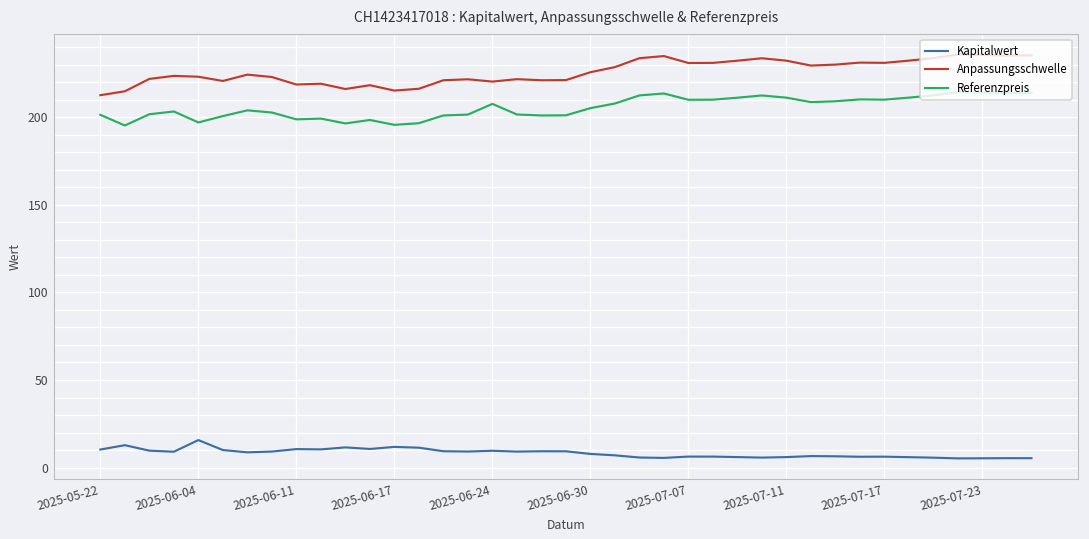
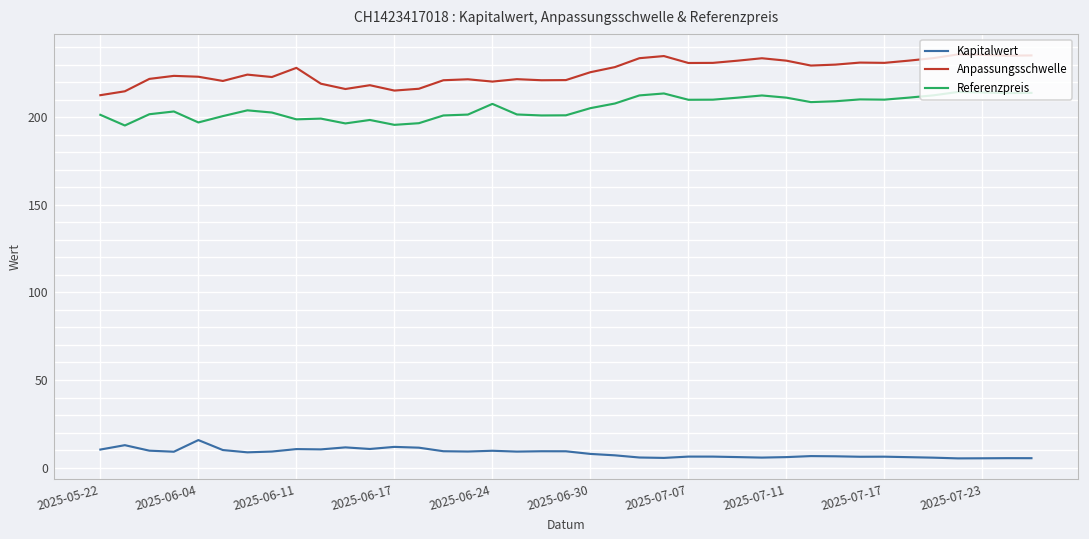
  {
    "Kapitalwert": {
      "2025-05-22": 10,
      "2025-06-04": 16,
      "2025-06-11": 11,
      "2025-06-17": 12,
      "2025-06-24": 10,
      "2025-06-30": 8,
      "2025-07-07": 6,
      "2025-07-11": 6,
      "2025-07-17": 6,
      "2025-07-23": 5
    },
    "Anpassungsschwelle": {
      "2025-05-22": 213,
      "2025-06-04": 223,
-     "2025-06-11": 219,
+     "2025-06-11": 228,
      "2025-06-17": 215,
      "2025-06-24": 220,
      "2025-06-30": 226,
      "2025-07-07": 231,
      "2025-07-11": 232,
      "2025-07-17": 231
    },
    "Referenzpreis": {
      "2025-05-22": 201,
      "2025-06-04": 197,
      "2025-06-11": 199,
      "2025-06-17": 196,
      "2025-06-24": 208,
      "2025-06-30": 205,
      "2025-07-07": 210,
      "2025-07-11": 211,
      "2025-07-17": 210
    }
  }
